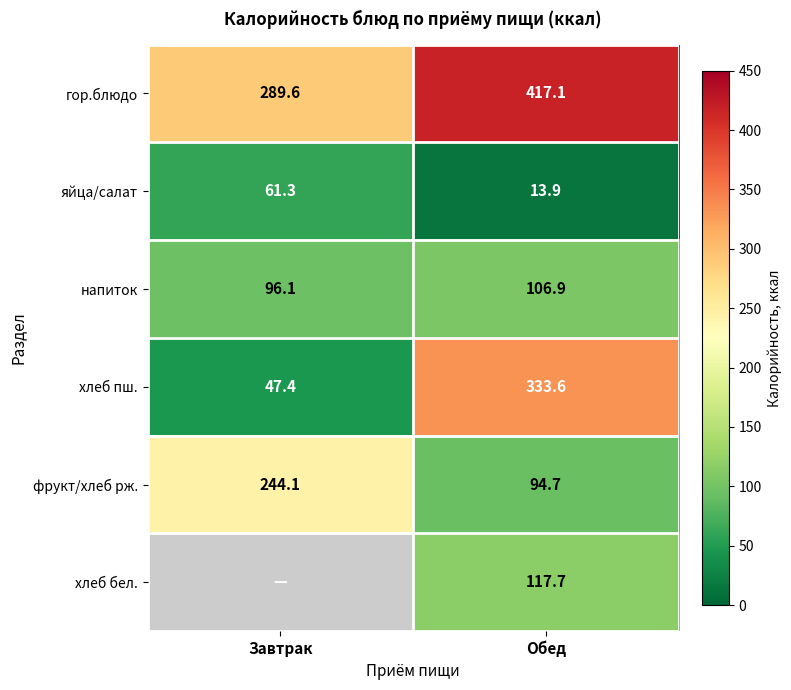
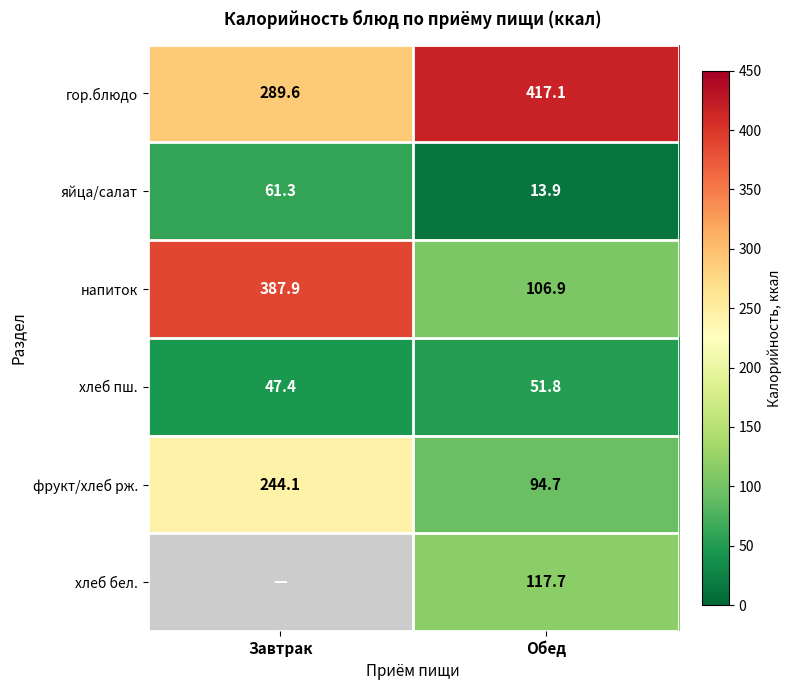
  {
    "гор.блюдо": {
      "Завтрак": 289.6,
      "Обед": 417.1
    },
    "яйца/салат": {
      "Завтрак": 61.3,
      "Обед": 13.9
    },
    "напиток": {
-     "Завтрак": 96.1,
+     "Завтрак": 387.9,
      "Обед": 106.9
    },
    "хлеб пш.": {
      "Завтрак": 47.4,
-     "Обед": 333.6
+     "Обед": 51.8
    },
    "фрукт/хлеб рж.": {
      "Завтрак": 244.1,
      "Обед": 94.7
    },
    "хлеб бел.": {
      "Обед": 117.7
    }
  }
